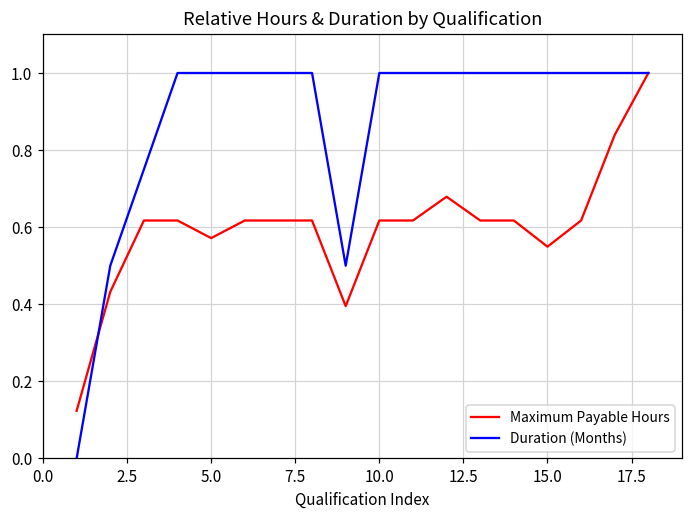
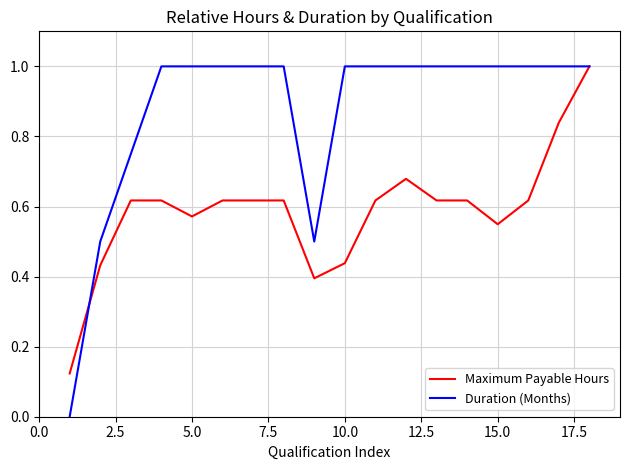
  {
    "Maximum Payable Hours": {
      "5.0": 0.57,
-     "10.0": 0.62,
+     "10.0": 0.44,
      "15.0": 0.55
    },
    "Duration (Months)": {
      "5.0": 1.00,
      "10.0": 1.00,
      "15.0": 1.00
    }
  }
